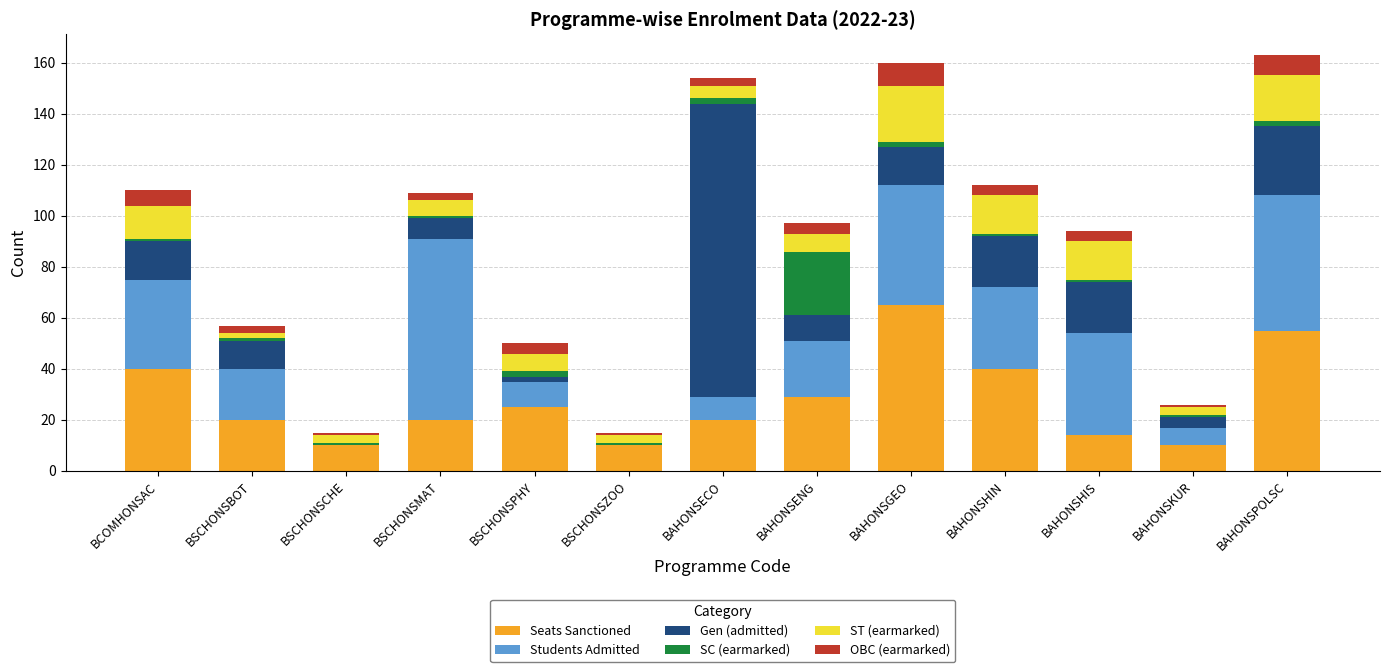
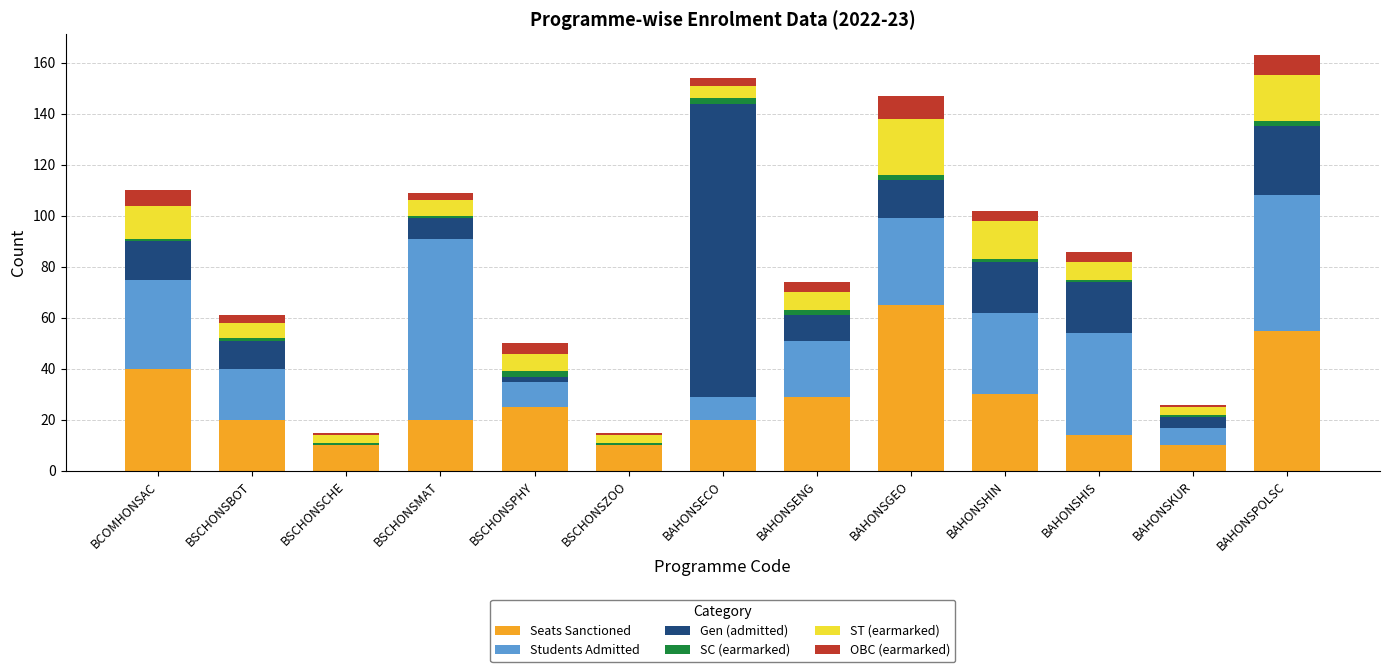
  {
    "Seats Sanctioned": {
      "BCOMHONSAC": 40,
      "BSCHONSBOT": 20,
      "BSCHONSCHE": 10,
      "BSCHONSMAT": 20,
      "BSCHONSPHY": 25,
      "BSCHONSZOO": 10,
      "BAHONSECO": 20,
      "BAHONSENG": 29,
      "BAHONSGEO": 65,
-     "BAHONSHIN": 40,
+     "BAHONSHIN": 30,
      "BAHONSHIS": 14,
      "BAHONSKUR": 10,
      "BAHONSPOLSC": 55
    },
    "Students Admitted": {
      "BCOMHONSAC": 35,
      "BSCHONSBOT": 20,
      "BSCHONSCHE": 0,
      "BSCHONSMAT": 71,
      "BSCHONSPHY": 10,
      "BSCHONSZOO": 0,
      "BAHONSECO": 9,
      "BAHONSENG": 22,
-     "BAHONSGEO": 47,
+     "BAHONSGEO": 34,
      "BAHONSHIN": 32,
      "BAHONSHIS": 40,
      "BAHONSKUR": 7,
      "BAHONSPOLSC": 53
    },
    "Gen (admitted)": {
      "BCOMHONSAC": 15,
      "BSCHONSBOT": 11,
      "BSCHONSCHE": 0,
      "BSCHONSMAT": 8,
      "BSCHONSPHY": 2,
      "BSCHONSZOO": 0,
      "BAHONSECO": 115,
      "BAHONSENG": 10,
      "BAHONSGEO": 15,
      "BAHONSHIN": 20,
      "BAHONSHIS": 20,
      "BAHONSKUR": 4,
      "BAHONSPOLSC": 27
    },
    "SC (earmarked)": {
      "BCOMHONSAC": 1,
      "BSCHONSBOT": 1,
      "BSCHONSCHE": 1,
      "BSCHONSMAT": 1,
      "BSCHONSPHY": 2,
      "BSCHONSZOO": 1,
      "BAHONSECO": 2,
-     "BAHONSENG": 25,
+     "BAHONSENG": 2,
      "BAHONSGEO": 2,
      "BAHONSHIN": 1,
      "BAHONSHIS": 1,
      "BAHONSKUR": 1,
      "BAHONSPOLSC": 2
    },
    "ST (earmarked)": {
      "BCOMHONSAC": 13,
-     "BSCHONSBOT": 2,
+     "BSCHONSBOT": 6,
      "BSCHONSCHE": 3,
      "BSCHONSMAT": 6,
      "BSCHONSPHY": 7,
      "BSCHONSZOO": 3,
      "BAHONSECO": 5,
      "BAHONSENG": 7,
      "BAHONSGEO": 22,
      "BAHONSHIN": 15,
-     "BAHONSHIS": 15,
+     "BAHONSHIS": 7,
      "BAHONSKUR": 3,
      "BAHONSPOLSC": 18
    },
    "OBC (earmarked)": {
      "BCOMHONSAC": 6,
      "BSCHONSBOT": 3,
      "BSCHONSCHE": 1,
      "BSCHONSMAT": 3,
      "BSCHONSPHY": 4,
      "BSCHONSZOO": 1,
      "BAHONSECO": 3,
      "BAHONSENG": 4,
      "BAHONSGEO": 9,
      "BAHONSHIN": 4,
      "BAHONSHIS": 4,
      "BAHONSKUR": 1,
      "BAHONSPOLSC": 8
    }
  }
